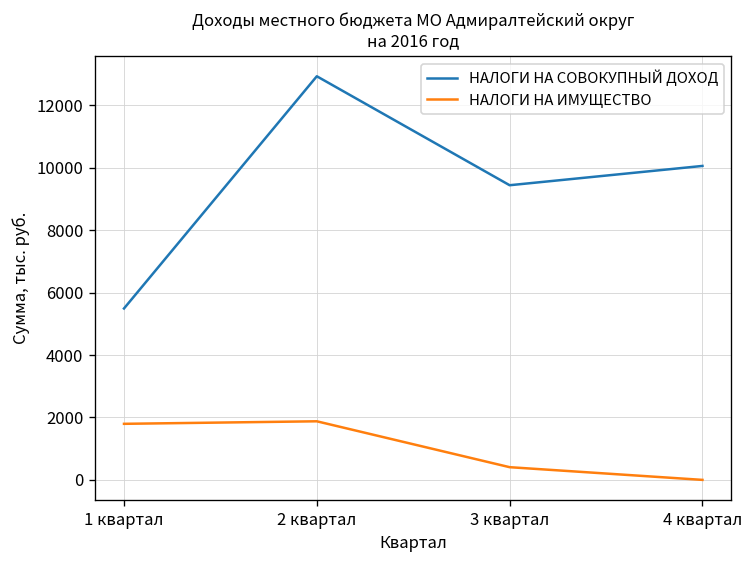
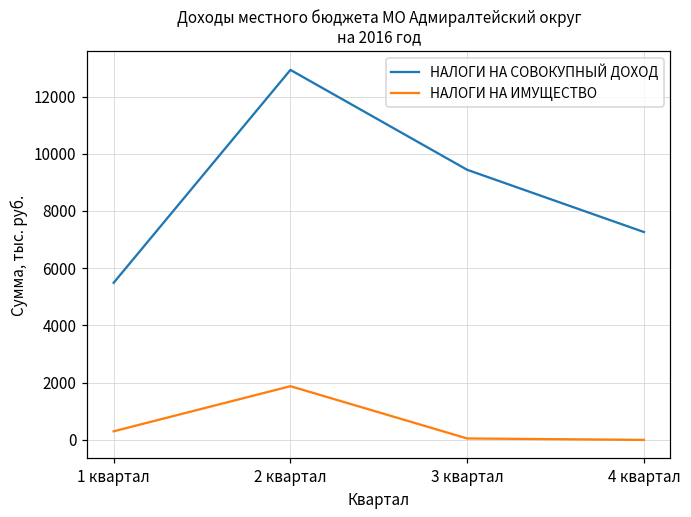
  {
    "НАЛОГИ НА СОВОКУПНЫЙ ДОХОД": {
      "1 квартал": 5500,
      "2 квартал": 12900,
      "3 квартал": 9400,
-     "4 квартал": 10100
+     "4 квартал": 7300
    },
    "НАЛОГИ НА ИМУЩЕСТВО": {
-     "1 квартал": 1800,
+     "1 квартал": 300,
      "2 квартал": 1900,
-     "3 квартал": 400,
+     "3 квартал": 100,
      "4 квартал": 0
    }
  }
